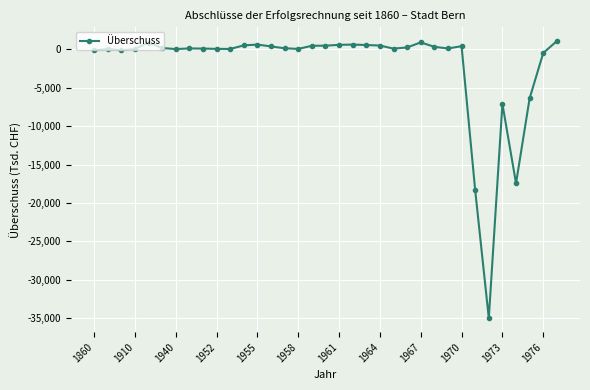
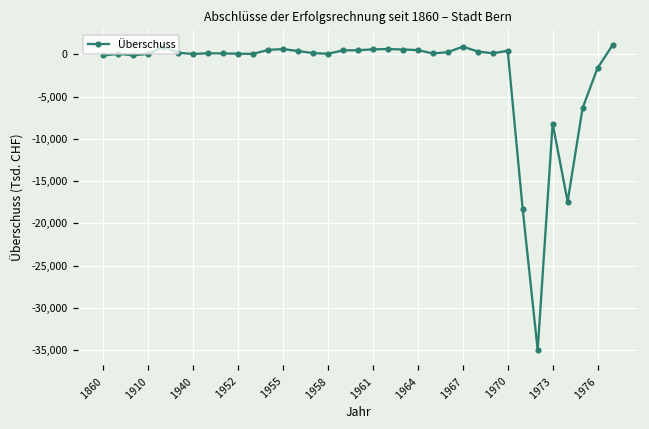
  {
    "1860": "0",
    "1940": "0",
    "1952": "0",
    "1955": "1,000",
    "1958": "0",
    "1961": "1,000",
    "1964": "0",
    "1967": "1,000",
    "1970": "0",
-   "1973": "-7,000",
-   "1976": "0"
+   "1973": "-8,000",
+   "1976": "-2,000"
  }
